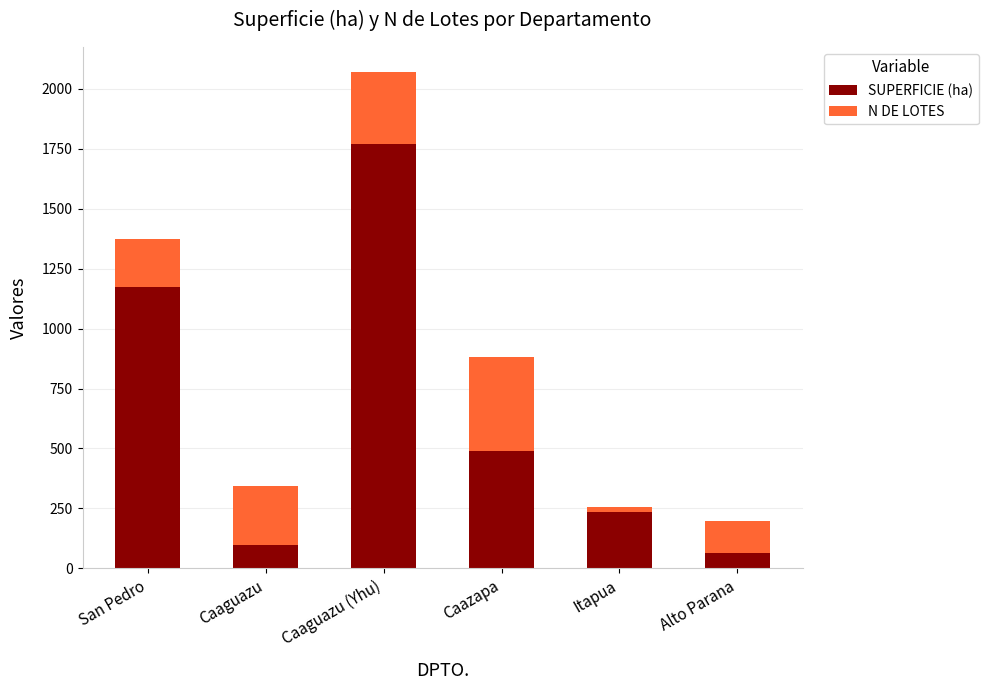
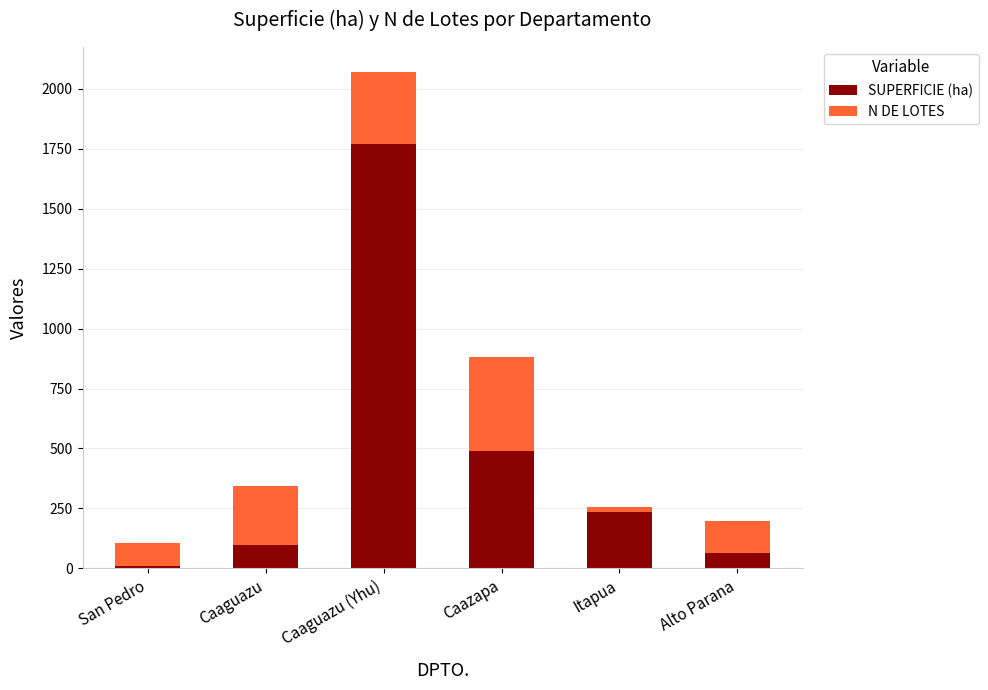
  {
    "SUPERFICIE (ha)": {
-     "San Pedro": 1170,
+     "San Pedro": 10,
      "Caaguazu": 100,
      "Caaguazu (Yhu)": 1770,
      "Caazapa": 490,
      "Itapua": 240,
      "Alto Parana": 60
    },
    "N DE LOTES": {
-     "San Pedro": 200,
+     "San Pedro": 100,
      "Caaguazu": 250,
      "Caaguazu (Yhu)": 300,
      "Caazapa": 390,
      "Itapua": 20,
      "Alto Parana": 130
    }
  }
